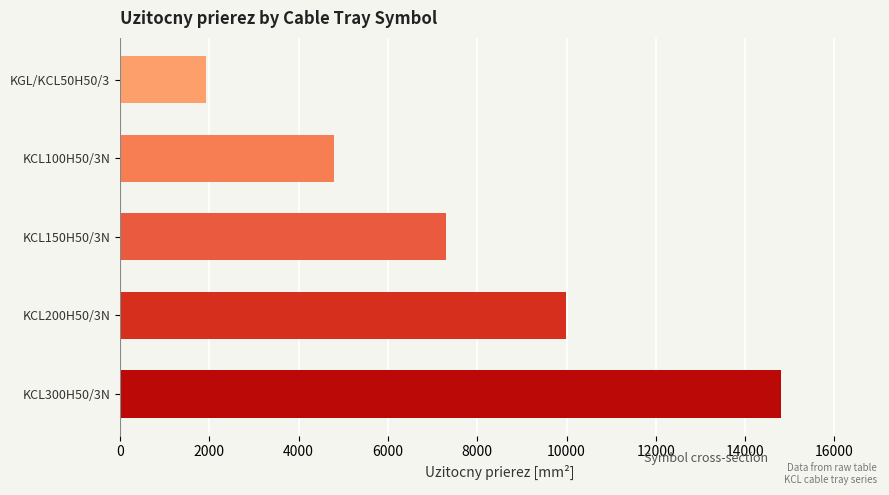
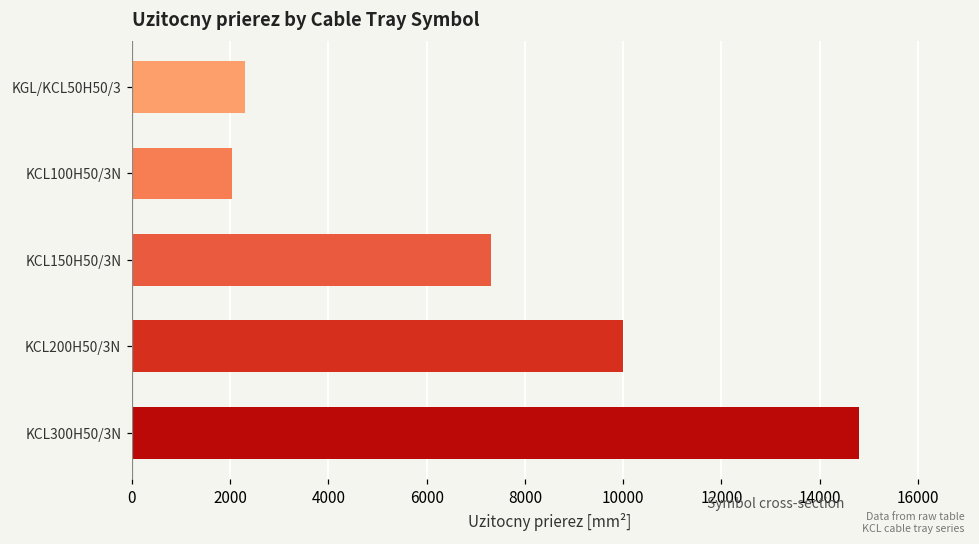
  {
-   "KGL/KCL50H50/3": 1900,
-   "KCL100H50/3N": 4800,
+   "KGL/KCL50H50/3": 2300,
+   "KCL100H50/3N": 2000,
    "KCL150H50/3N": 7300,
    "KCL200H50/3N": 10000,
    "KCL300H50/3N": 14800
  }
